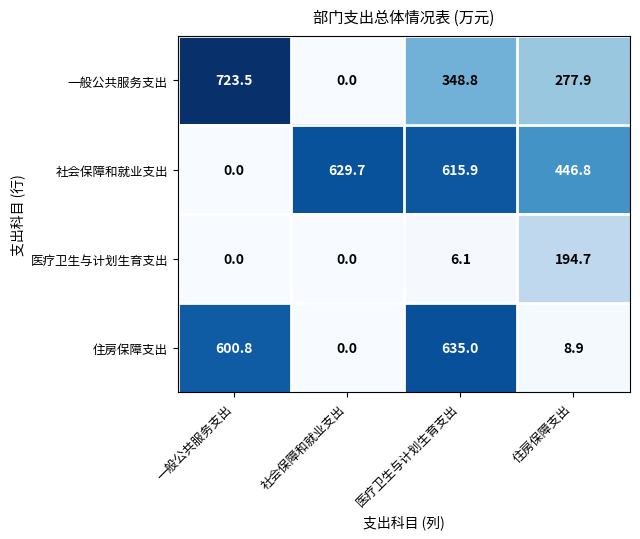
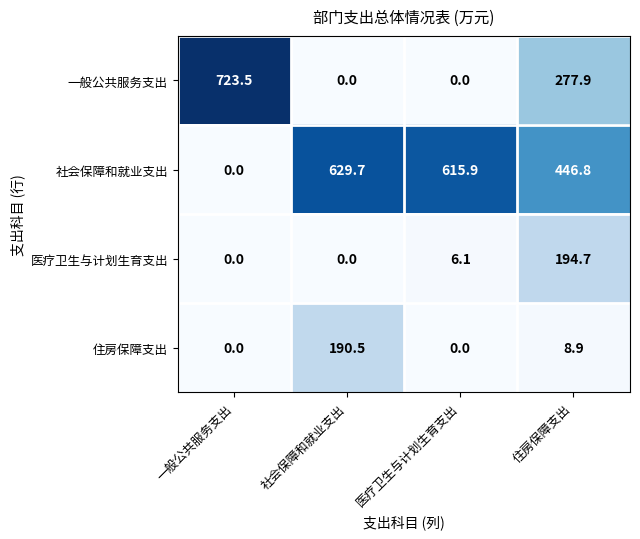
  {
    "一般公共服务支出": {
      "一般公共服务支出": 723.5,
      "社会保障和就业支出": 0.0,
-     "医疗卫生与计划生育支出": 348.8,
+     "医疗卫生与计划生育支出": 0.0,
      "住房保障支出": 277.9
    },
    "社会保障和就业支出": {
      "一般公共服务支出": 0.0,
      "社会保障和就业支出": 629.7,
      "医疗卫生与计划生育支出": 615.9,
      "住房保障支出": 446.8
    },
    "医疗卫生与计划生育支出": {
      "一般公共服务支出": 0.0,
      "社会保障和就业支出": 0.0,
      "医疗卫生与计划生育支出": 6.1,
      "住房保障支出": 194.7
    },
    "住房保障支出": {
-     "一般公共服务支出": 600.8,
-     "社会保障和就业支出": 0.0,
-     "医疗卫生与计划生育支出": 635.0,
+     "一般公共服务支出": 0.0,
+     "社会保障和就业支出": 190.5,
+     "医疗卫生与计划生育支出": 0.0,
      "住房保障支出": 8.9
    }
  }
